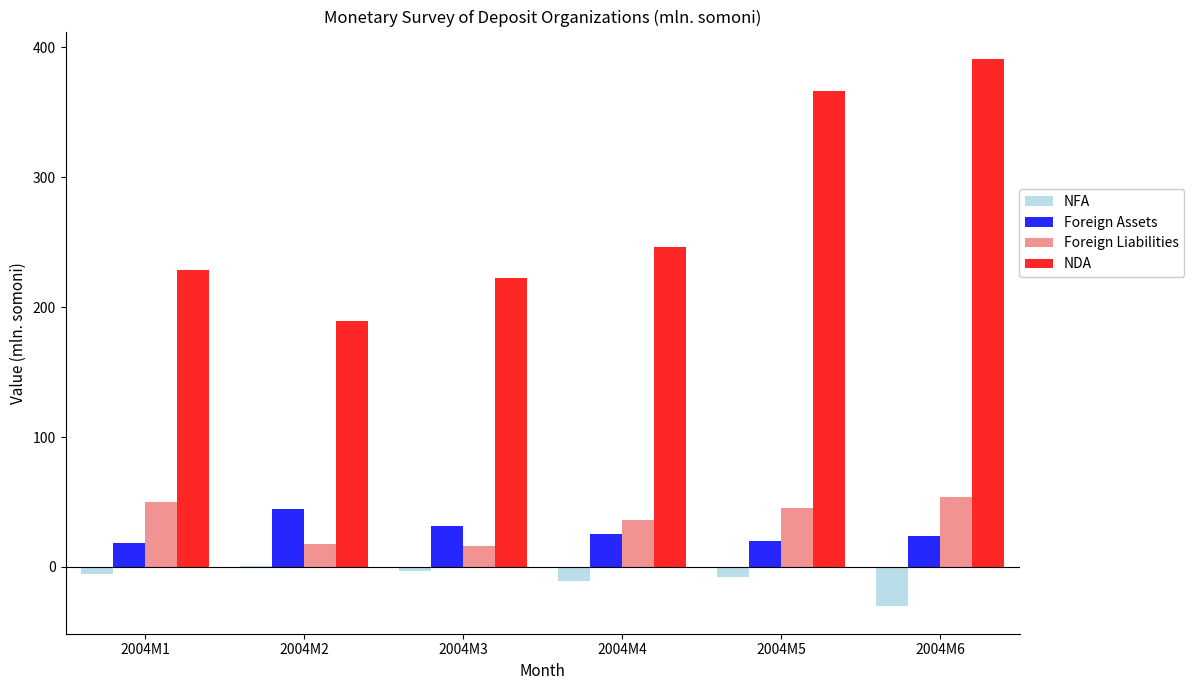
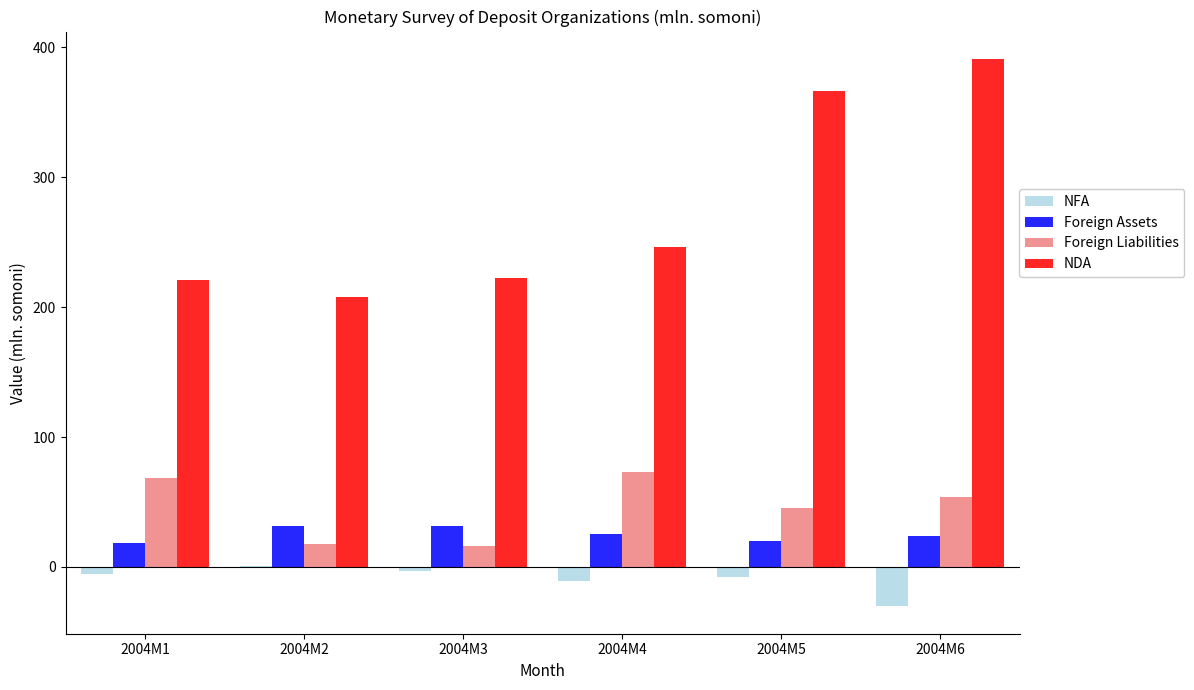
  {
    "NFA": {
      "2004M1": -5,
      "2004M3": -3,
      "2004M4": -11,
      "2004M5": -8,
      "2004M6": -30
    },
    "Foreign Assets": {
      "2004M1": 19,
-     "2004M2": 44,
+     "2004M2": 32,
      "2004M3": 32,
      "2004M4": 25,
      "2004M5": 20,
      "2004M6": 24
    },
    "Foreign Liabilities": {
-     "2004M1": 50,
+     "2004M1": 69,
      "2004M2": 18,
      "2004M3": 16,
-     "2004M4": 36,
+     "2004M4": 73,
      "2004M5": 45,
      "2004M6": 54
    },
    "NDA": {
-     "2004M1": 229,
-     "2004M2": 189,
+     "2004M1": 221,
+     "2004M2": 208,
      "2004M3": 222,
      "2004M4": 247,
      "2004M5": 367,
      "2004M6": 391
    }
  }
